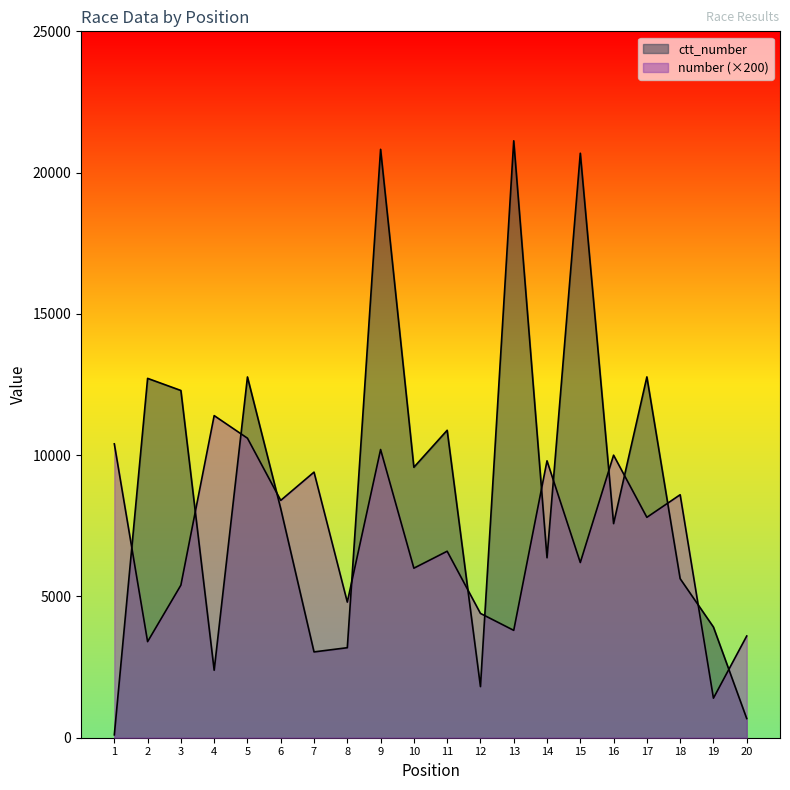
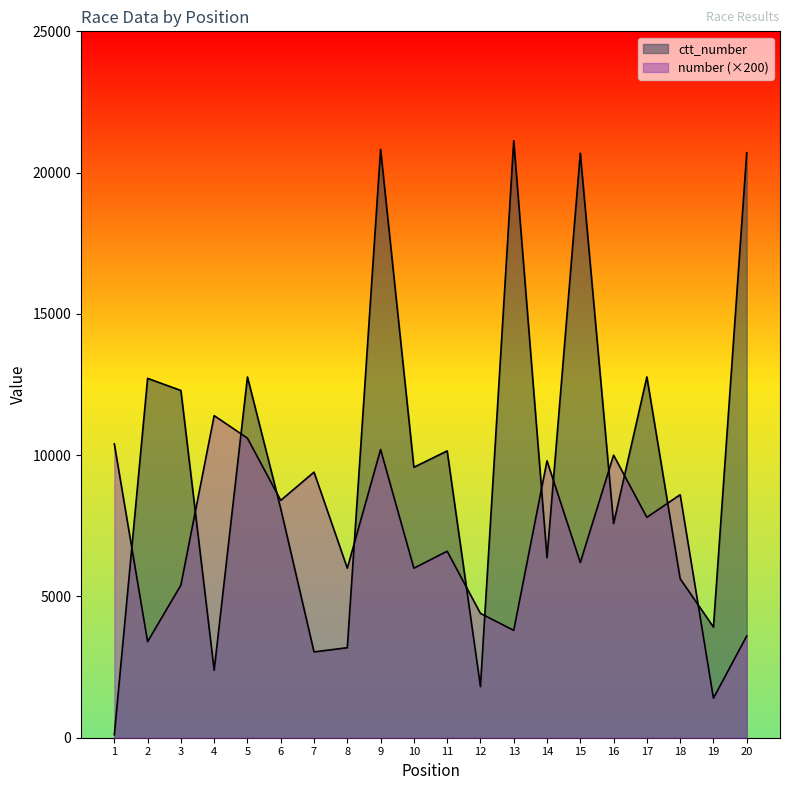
  {
    "ctt_number": {
      "1": 100,
      "2": 12700,
      "3": 12300,
      "4": 2400,
      "5": 12800,
      "6": 8100,
      "7": 3000,
      "8": 3200,
      "9": 20800,
      "10": 9600,
-     "11": 10900,
+     "11": 10200,
      "12": 1800,
      "13": 21100,
      "14": 6400,
      "15": 20700,
      "16": 7600,
      "17": 12800,
      "18": 5600,
      "19": 3900,
-     "20": 700
+     "20": 20700
    },
    "number (×200)": {
      "1": 10400,
      "2": 3400,
      "3": 5400,
      "4": 11400,
      "5": 10600,
      "6": 8400,
      "7": 9400,
-     "8": 4800,
+     "8": 6000,
      "9": 10200,
      "10": 6000,
      "11": 6600,
      "12": 4400,
      "13": 3800,
      "14": 9800,
      "15": 6200,
      "16": 10000,
      "17": 7800,
      "18": 8600,
      "19": 1400,
      "20": 3600
    }
  }
